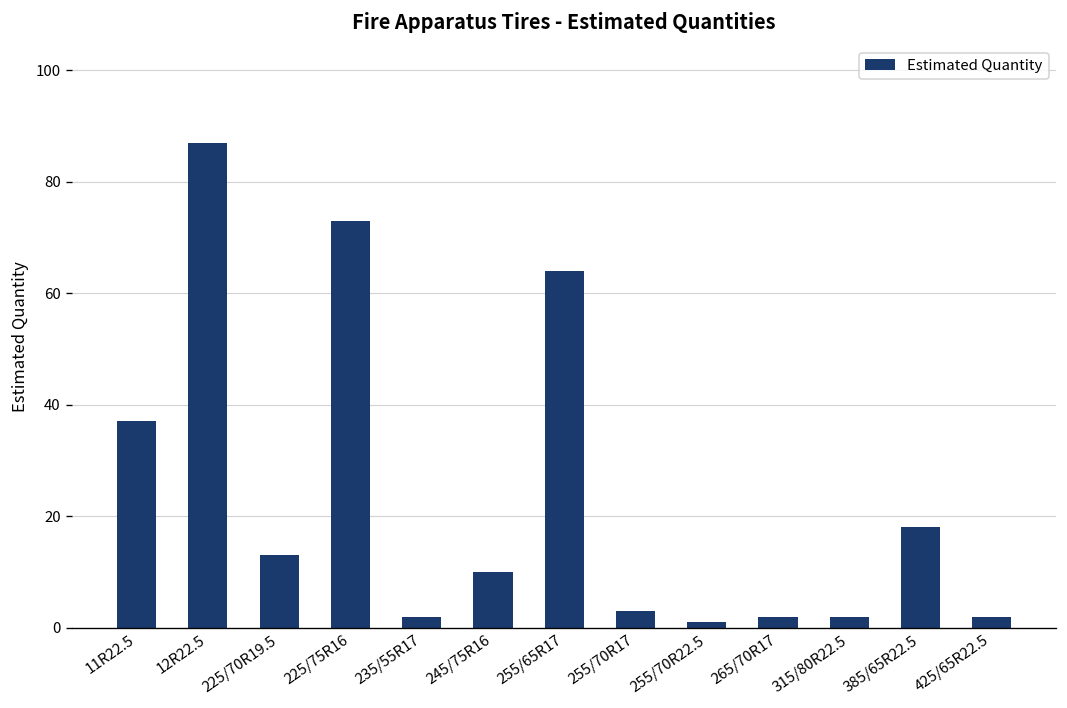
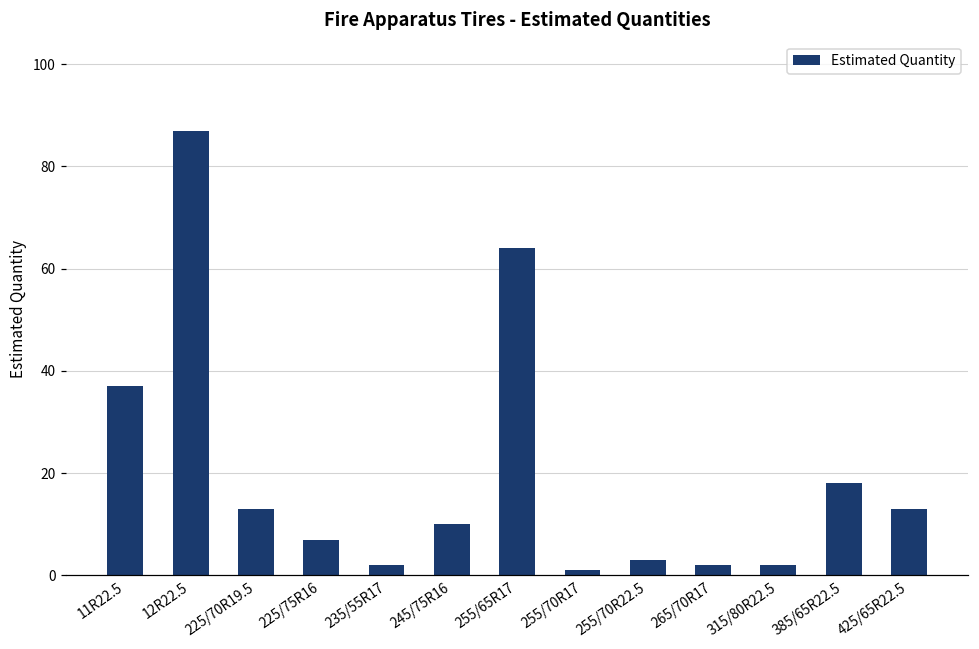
  {
    "11R22.5": 37,
    "12R22.5": 87,
    "225/70R19.5": 13,
-   "225/75R16": 73,
+   "225/75R16": 7,
    "235/55R17": 2,
    "245/75R16": 10,
    "255/65R17": 64,
-   "255/70R17": 3,
-   "255/70R22.5": 1,
+   "255/70R17": 1,
+   "255/70R22.5": 3,
    "265/70R17": 2,
    "315/80R22.5": 2,
    "385/65R22.5": 18,
-   "425/65R22.5": 2
+   "425/65R22.5": 13
  }
